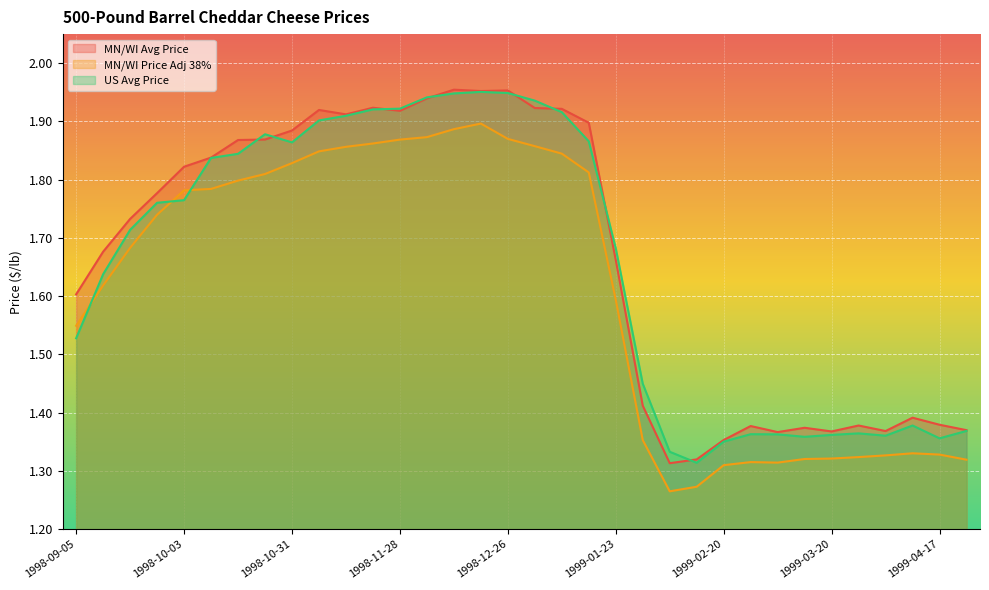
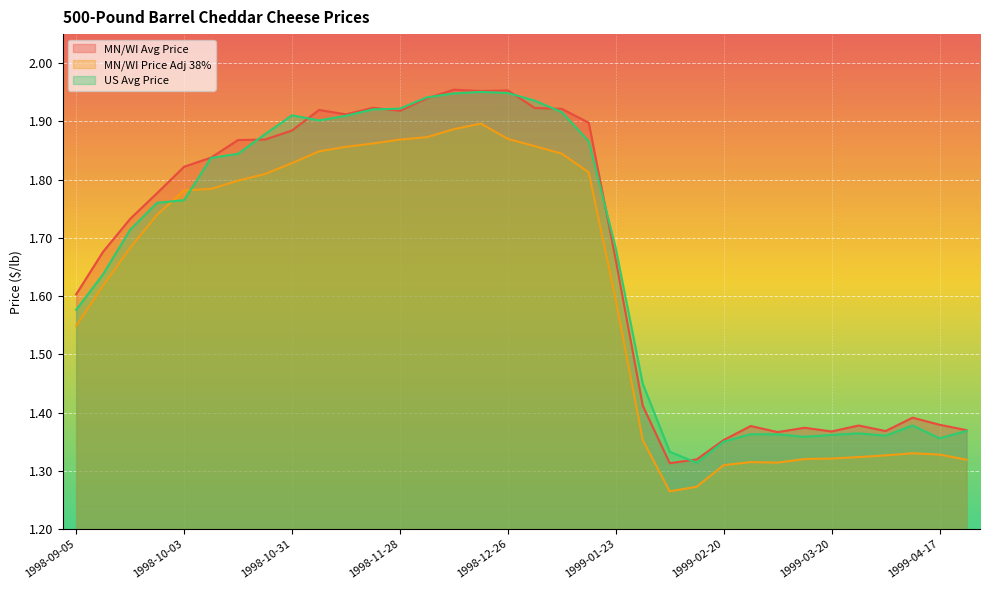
  {
    "US Avg Price": {
-     "1998-09-05": 1.53,
+     "1998-09-05": 1.58,
      "1998-10-03": 1.76,
-     "1998-10-31": 1.86,
+     "1998-10-31": 1.91,
      "1998-12-26": 1.95,
      "1999-01-23": 1.68,
      "1999-03-20": 1.36,
      "1999-04-17": 1.36
    }
  }
